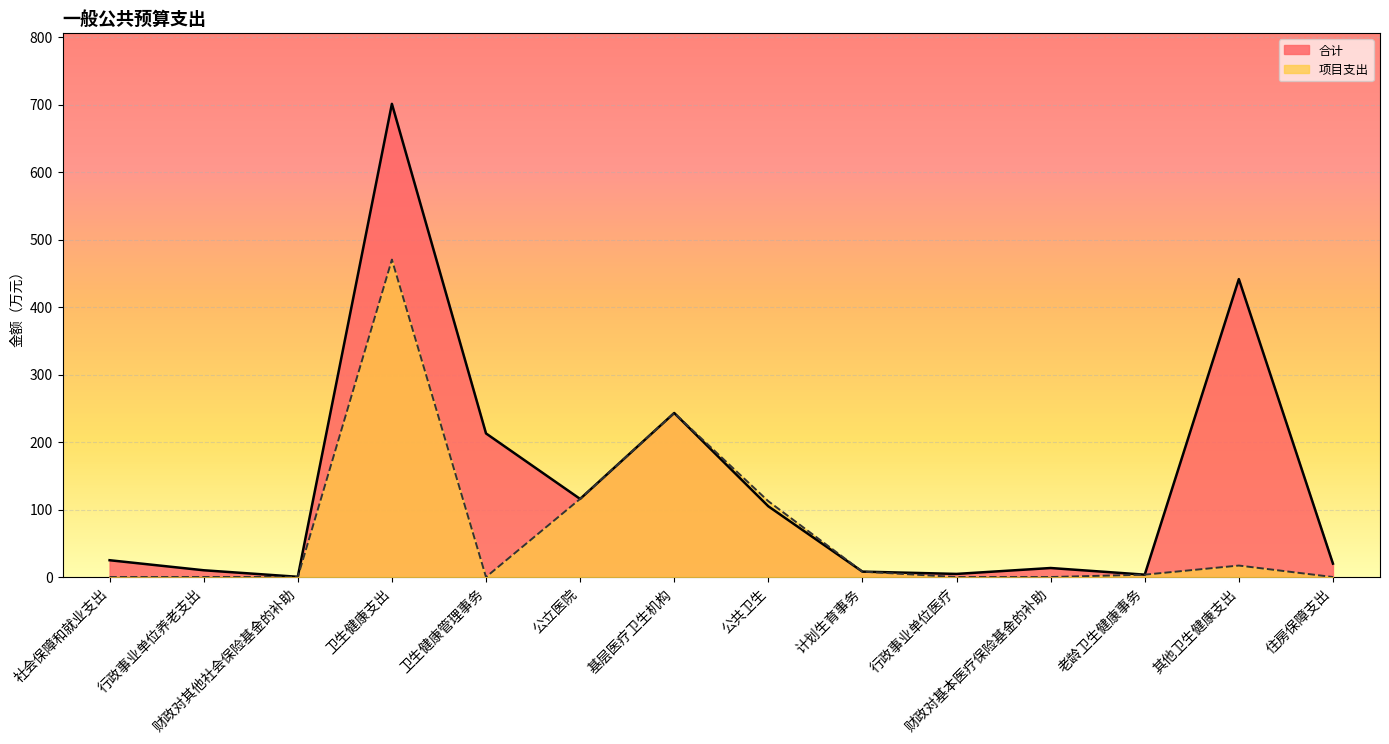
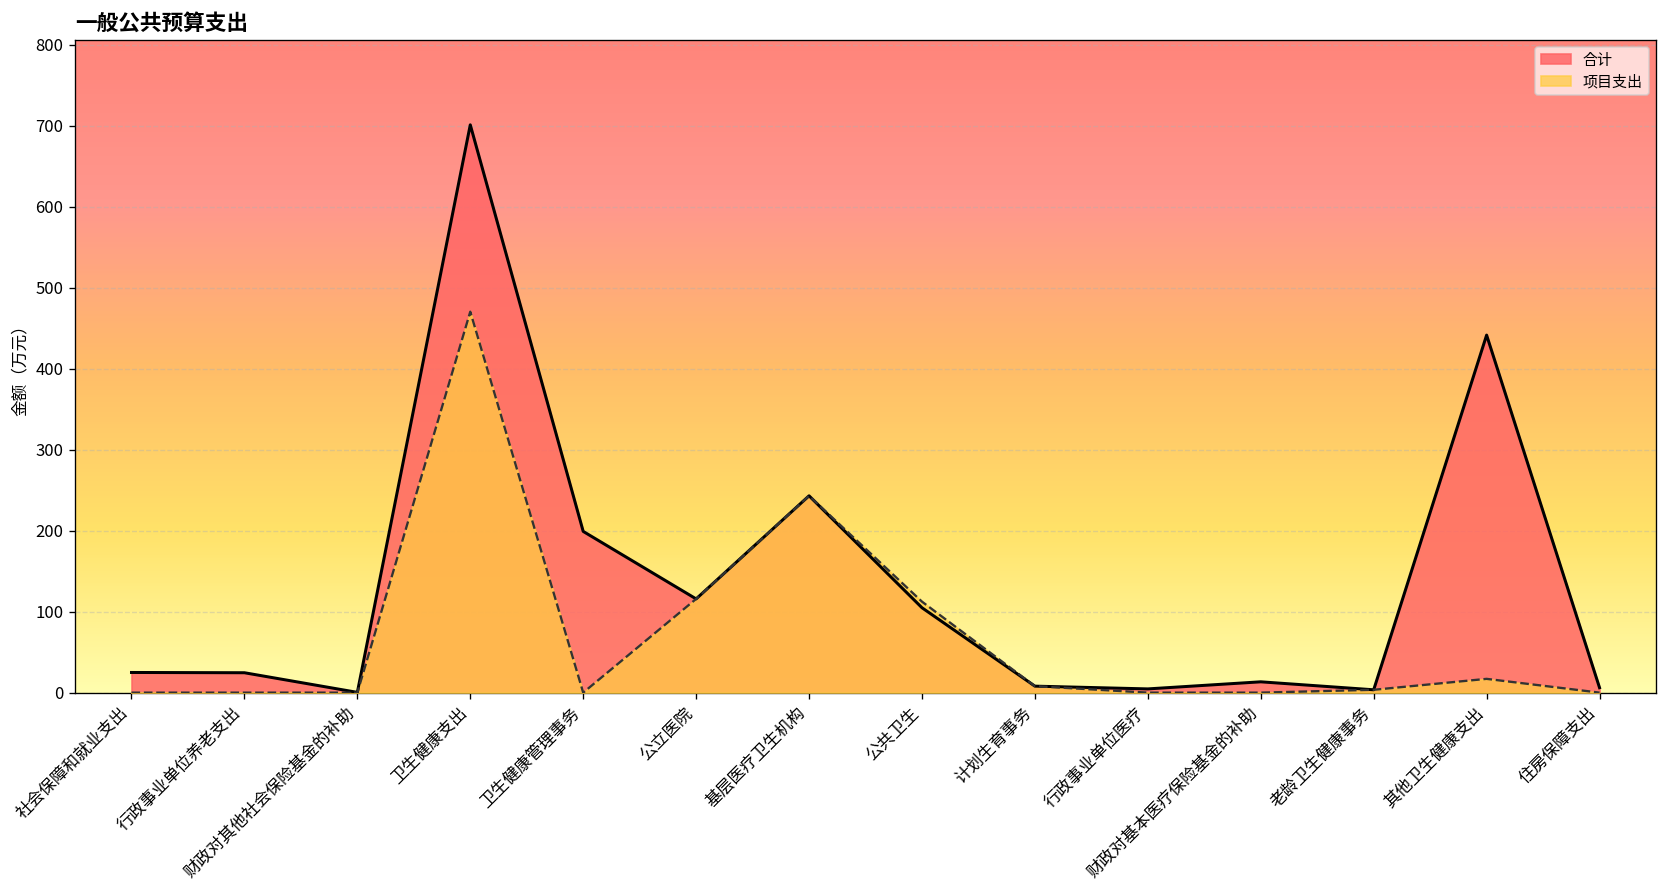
  {
    "合计": {
      "社会保障和就业支出": 20,
-     "行政事业单位养老支出": 10,
+     "行政事业单位养老支出": 20,
      "卫生健康支出": 700,
-     "卫生健康管理事务": 210,
+     "卫生健康管理事务": 200,
      "公共卫生": 100,
      "行政事业单位医疗": 0,
      "财政对基本医疗保险基金的补助": 10,
      "其他卫生健康支出": 440,
-     "住房保障支出": 20
+     "住房保障支出": 10
    },
    "项目支出": {
      "社会保障和就业支出": 0,
      "行政事业单位养老支出": 0,
      "卫生健康支出": 470,
      "卫生健康管理事务": 0,
      "公共卫生": 110,
      "行政事业单位医疗": 0,
      "财政对基本医疗保险基金的补助": 0,
      "其他卫生健康支出": 20,
      "住房保障支出": 0
    }
  }
